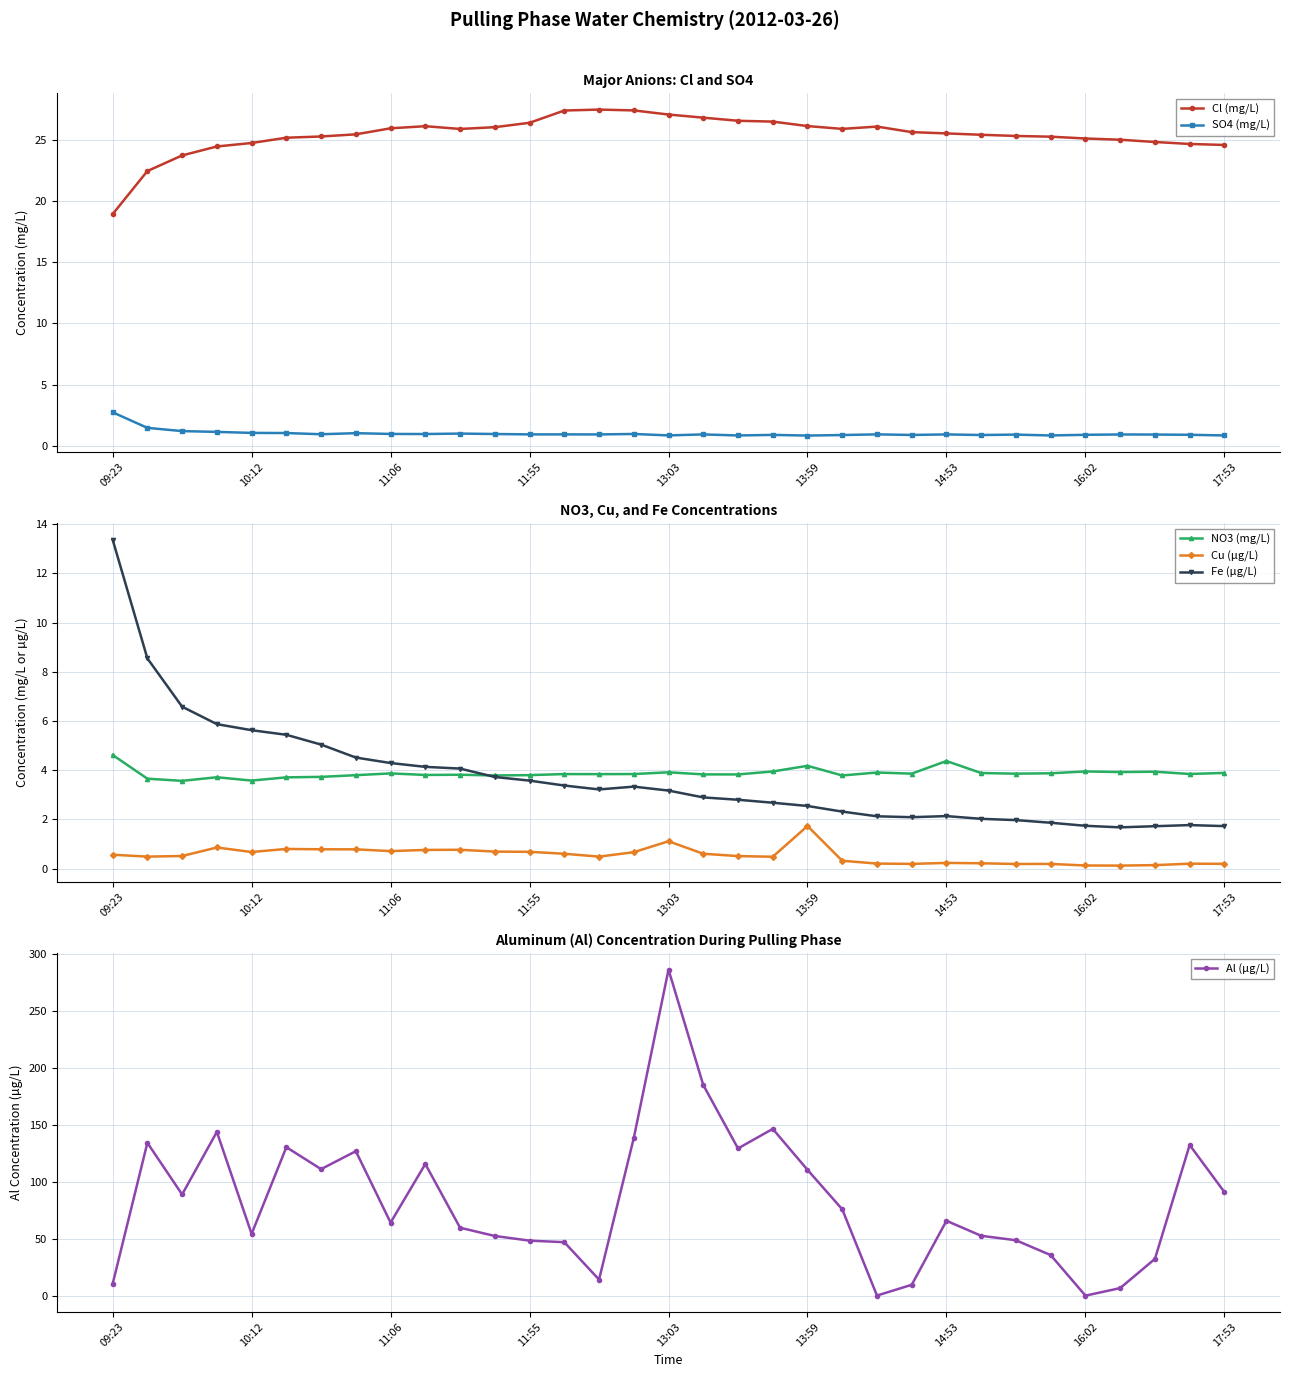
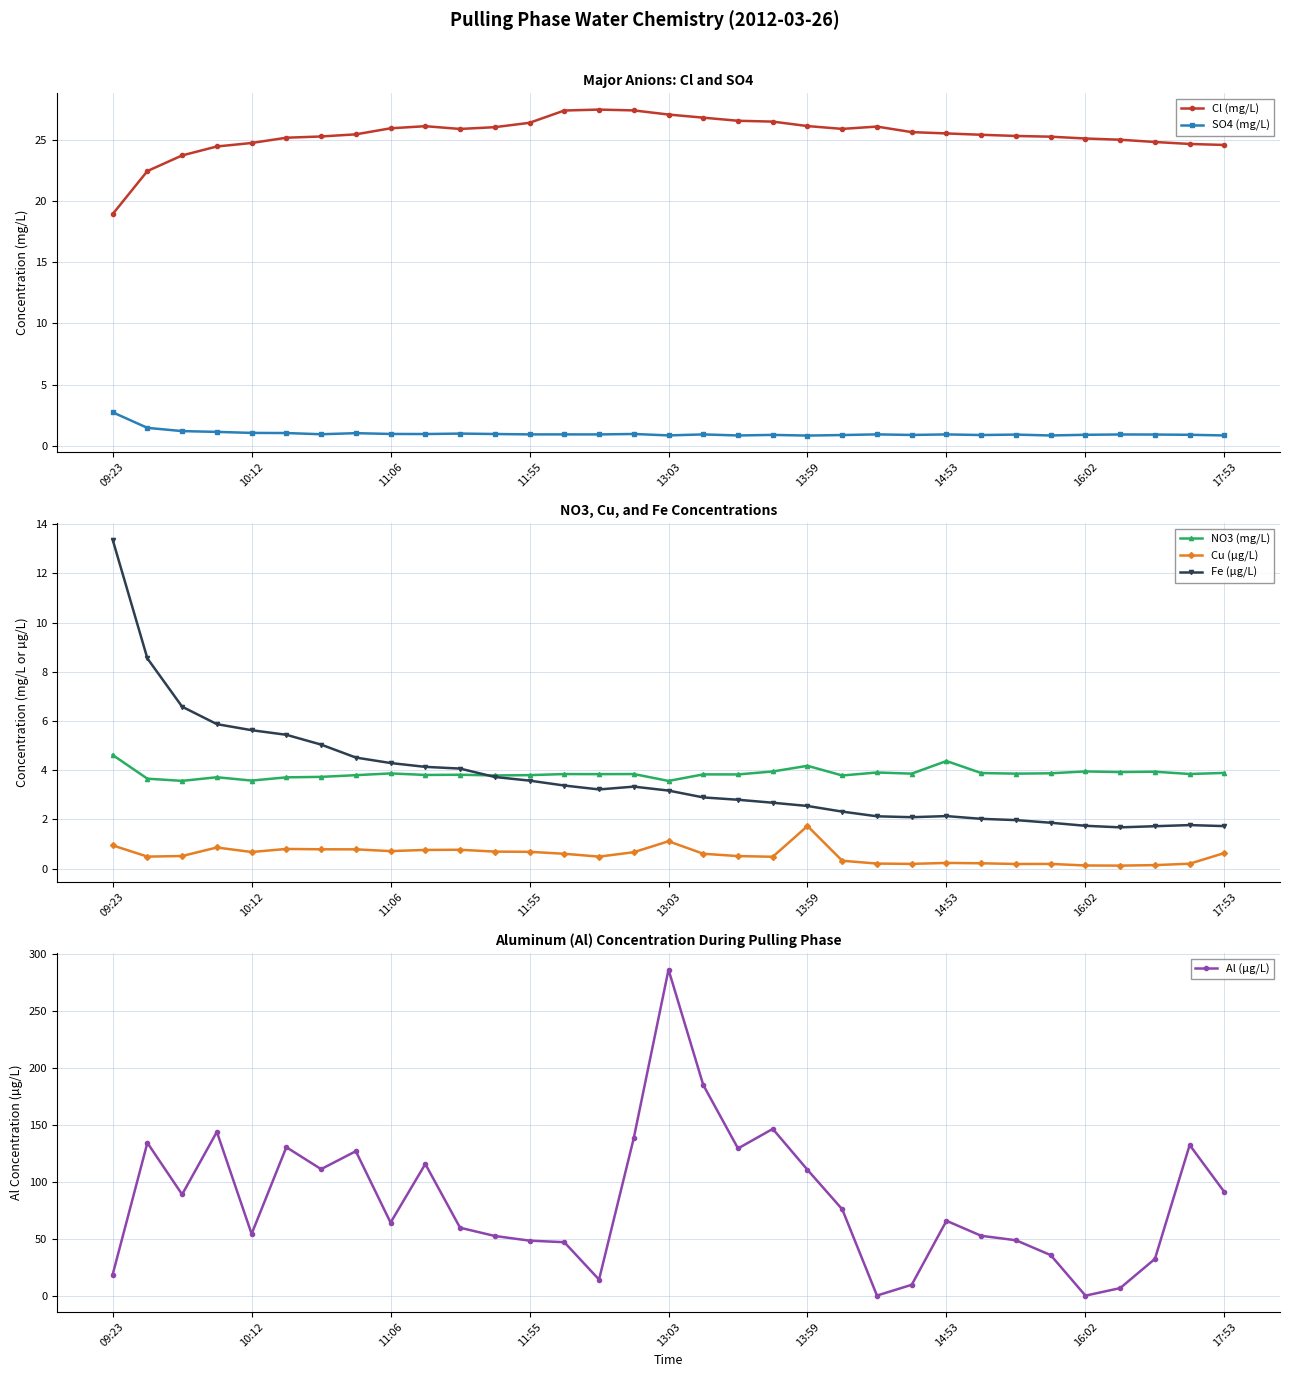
  {
    "Major Anions: Cl and SO4": {
      "Cl (mg/L)": {
        "09:23": 18.9,
        "10:12": 24.7,
        "11:06": 25.9,
        "11:55": 26.4,
        "13:03": 27.1,
        "13:59": 26.1,
        "14:53": 25.5,
        "16:02": 25.1,
        "17:53": 24.6
      },
      "SO4 (mg/L)": {
        "09:23": 2.7,
        "10:12": 1.1,
        "11:06": 1.0,
        "11:55": 0.9,
        "13:03": 0.9,
        "13:59": 0.8,
        "14:53": 0.9,
        "16:02": 0.9,
        "17:53": 0.8
      }
    },
    "NO3, Cu, and Fe Concentrations": {
      "NO3 (mg/L)": {
        "09:23": 4.6,
        "10:12": 3.6,
        "11:06": 3.9,
        "11:55": 3.8,
-       "13:03": 3.9,
+       "13:03": 3.6,
        "13:59": 4.2,
        "14:53": 4.4,
        "16:02": 4.0,
        "17:53": 3.9
      },
      "Cu (µg/L)": {
-       "09:23": 0.6,
+       "09:23": 0.9,
        "10:12": 0.7,
        "11:06": 0.7,
        "11:55": 0.7,
        "13:03": 1.1,
        "13:59": 1.7,
        "14:53": 0.2,
        "16:02": 0.1,
-       "17:53": 0.2
+       "17:53": 0.6
      },
      "Fe (µg/L)": {
        "09:23": 13.4,
        "10:12": 5.6,
        "11:06": 4.3,
        "11:55": 3.6,
        "13:03": 3.2,
        "13:59": 2.5,
        "14:53": 2.1,
        "16:02": 1.7,
        "17:53": 1.7
      }
    },
    "Aluminum (Al) Concentration During Pulling Phase": {
-     "09:23": 11,
+     "09:23": 19,
      "10:12": 55,
      "11:06": 65,
      "11:55": 49,
      "13:03": 286,
      "13:59": 111,
      "14:53": 66,
      "16:02": 1,
      "17:53": 91
    }
  }
